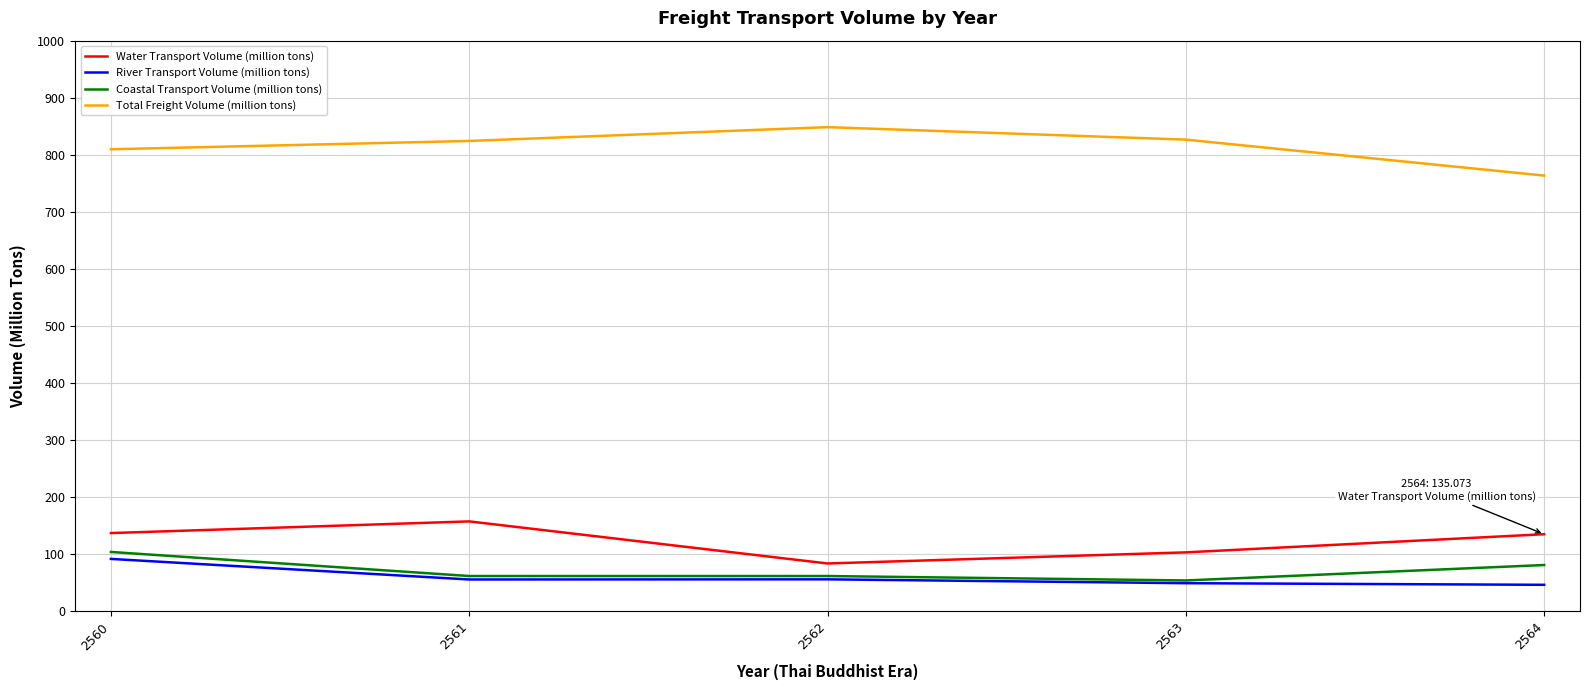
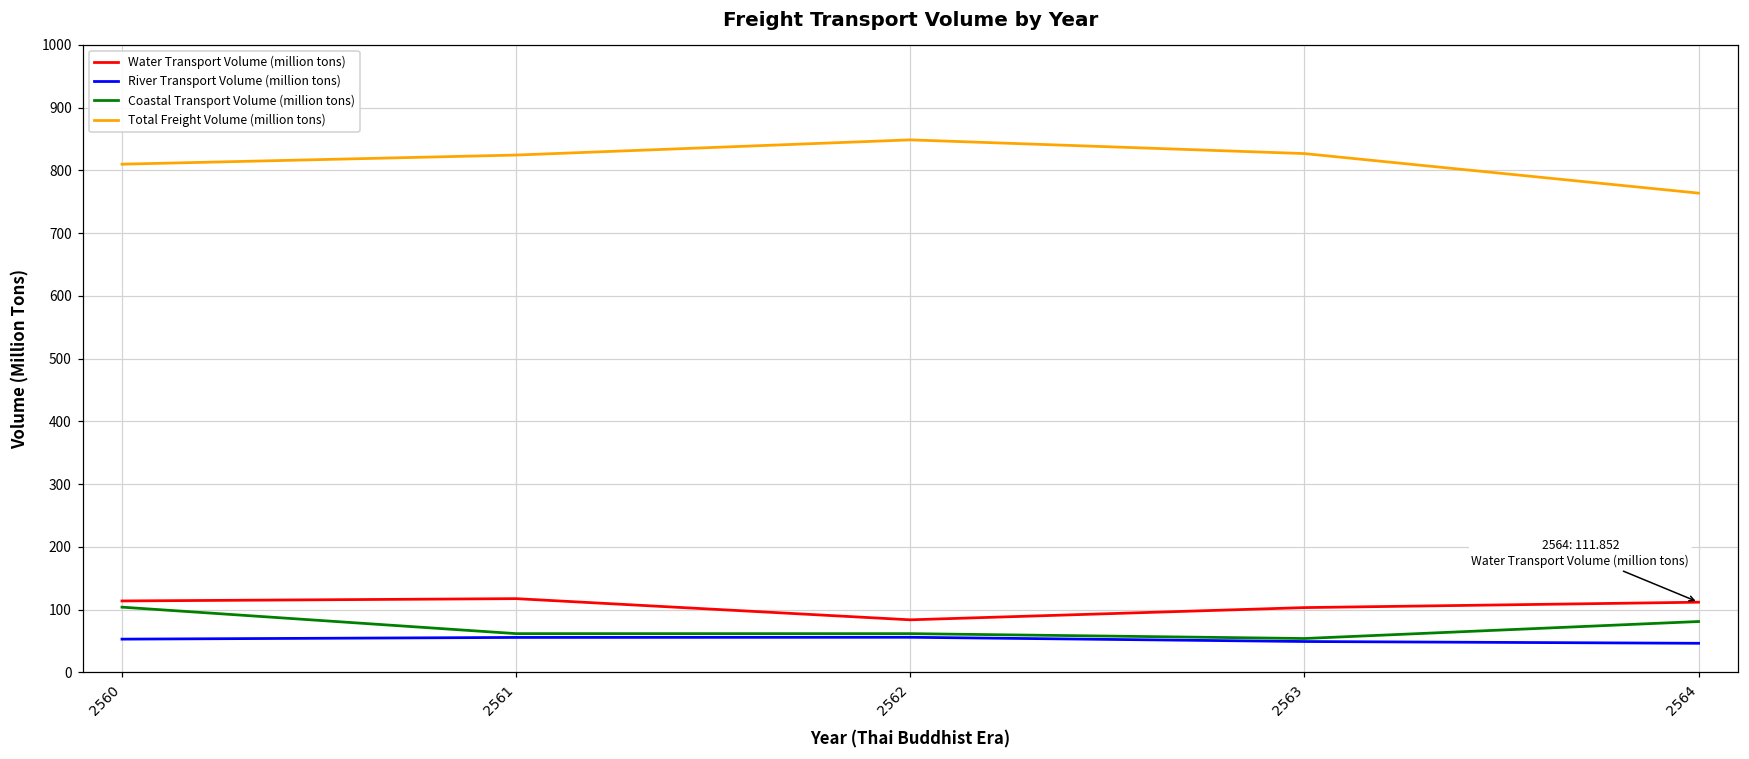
  {
    "Water Transport Volume (million tons)": {
-     "2560": 140,
-     "2561": 160,
-     "2564": 135.073
+     "2560": 110,
+     "2561": 120,
+     "2564": 111.852
    },
    "River Transport Volume (million tons)": {
-     "2560": 90,
+     "2560": 50,
      "2561": 60,
      "2562": 60,
      "2563": 50,
      "2564": 50
    },
    "Coastal Transport Volume (million tons)": {
      "2560": 100,
      "2561": 60,
      "2562": 60,
      "2563": 50,
      "2564": 80
    },
    "Total Freight Volume (million tons)": {
      "2560": 810,
      "2561": 820,
      "2562": 850,
      "2563": 830,
      "2564": 760
    }
  }
